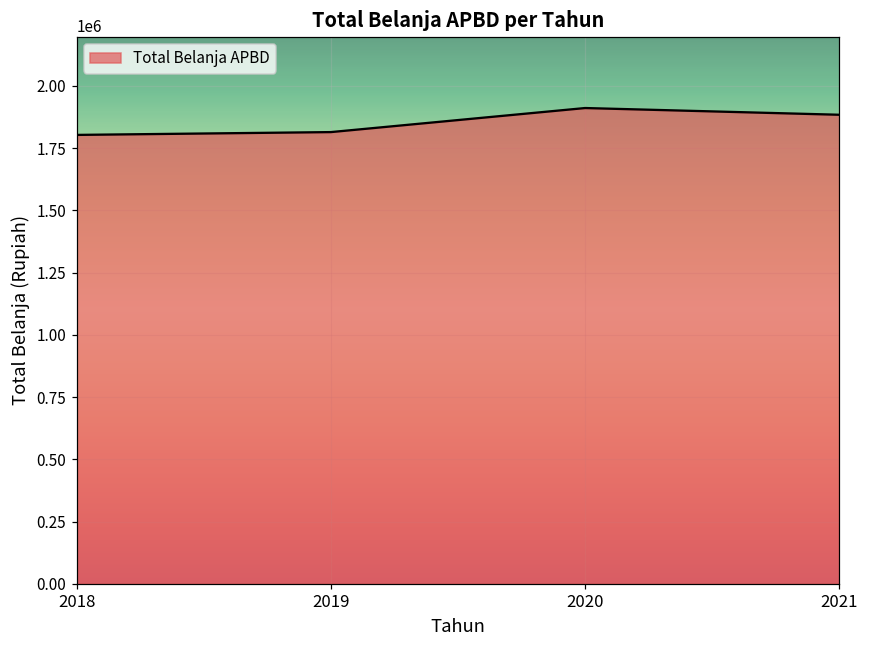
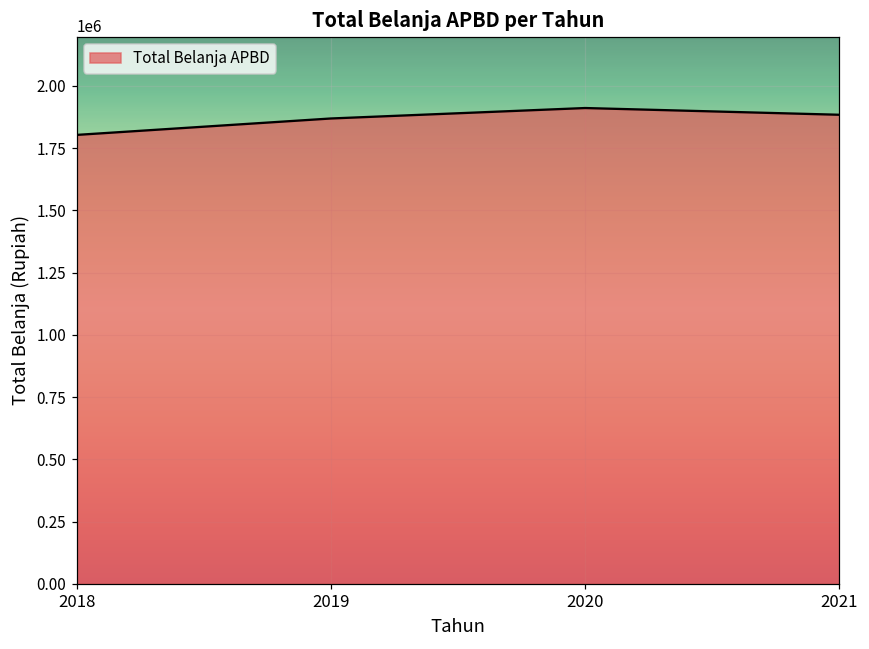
  {
    "2018": 1800000,
-   "2019": 1810000,
+   "2019": 1870000,
    "2020": 1910000,
    "2021": 1880000
  }
